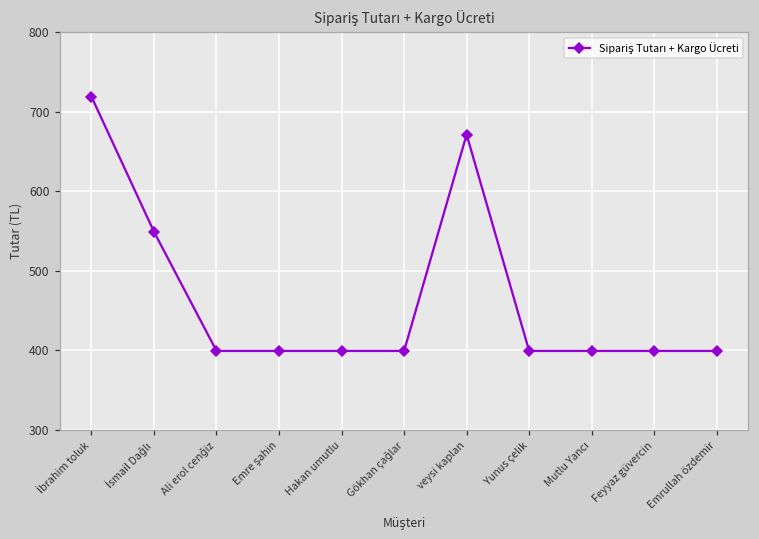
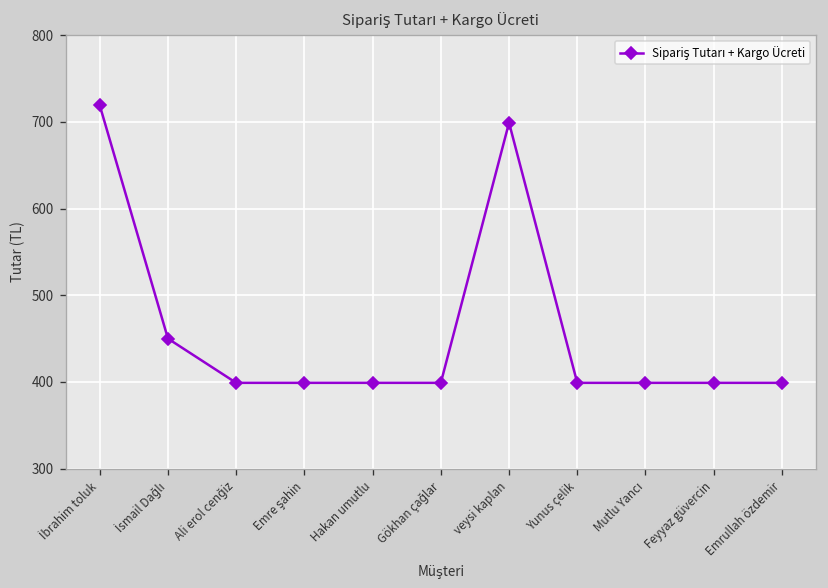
  {
    "İbrahim toluk": 720,
-   "İsmail Dağlı": 550,
+   "İsmail Dağlı": 450,
    "Ali erol cenğiz": 400,
    "Emre şahin": 400,
    "Hakan umutlu": 400,
    "Gökhan çağlar": 400,
-   "veysi kaplan": 670,
+   "veysi kaplan": 700,
    "Yunus çelik": 400,
    "Mutlu Yancı": 400,
    "Feyyaz güvercin": 400,
    "Emrullah özdemir": 400
  }
